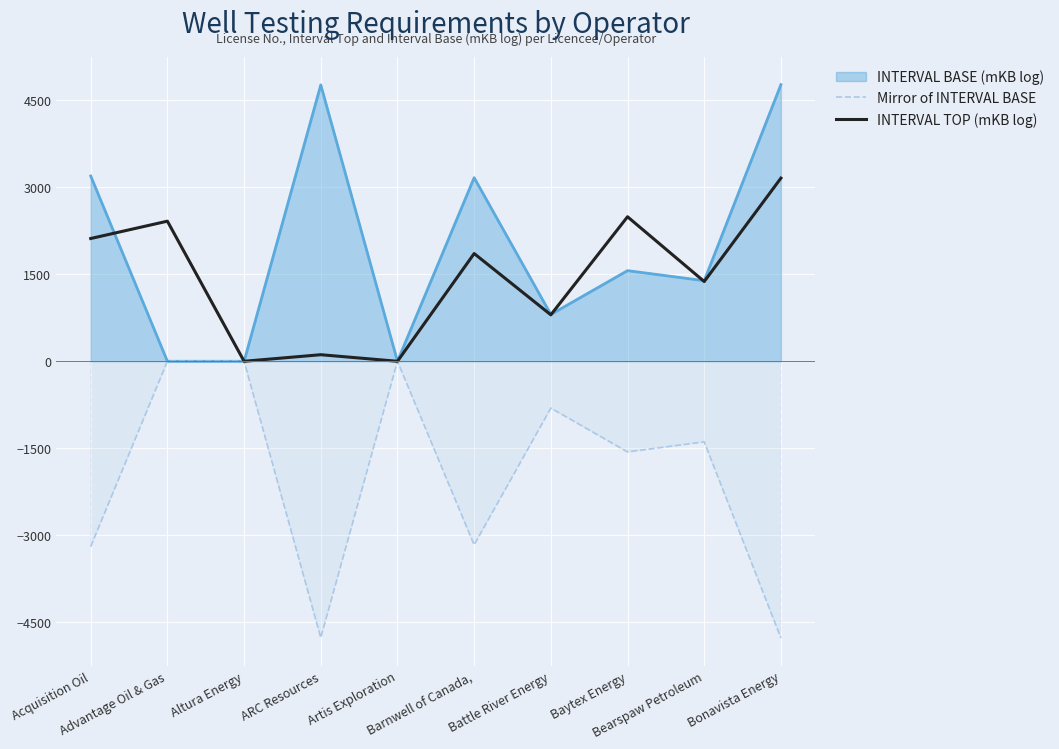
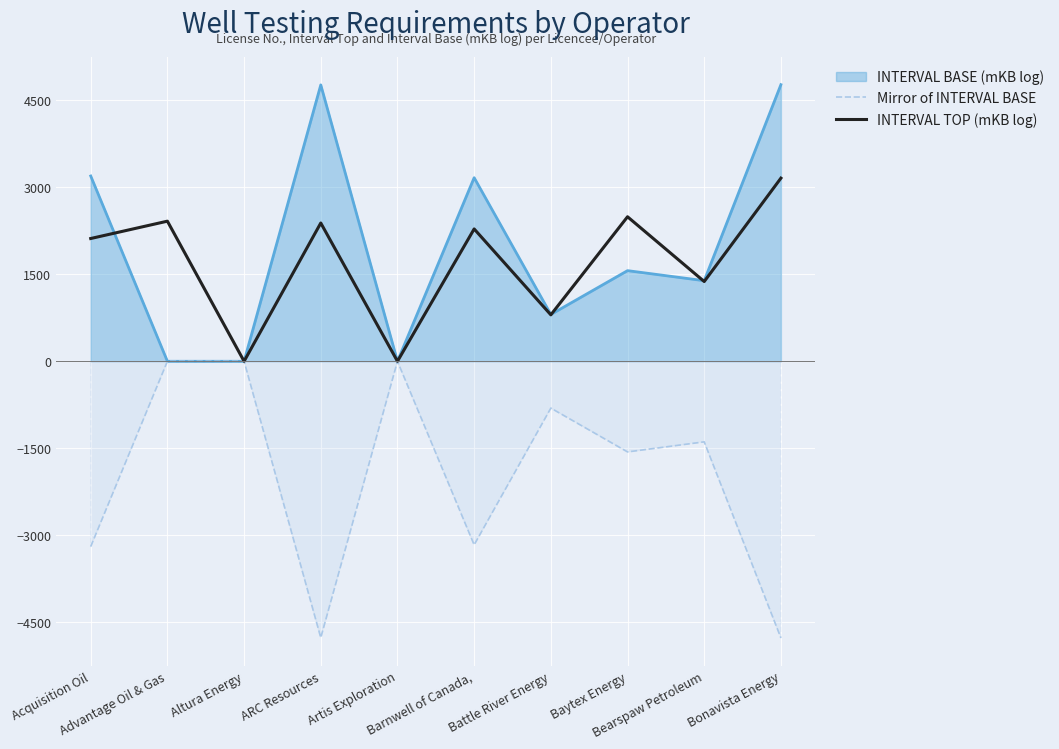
  {
    "INTERVAL TOP (mKB log)": {
      "Acquisition Oil": 2100,
      "Advantage Oil & Gas": 2400,
-     "ARC Resources": 100,
-     "Barnwell of Canada,": 1900,
+     "ARC Resources": 2400,
+     "Barnwell of Canada,": 2300,
      "Baytex Energy": 2500,
      "Bonavista Energy": 3200
    }
  }
